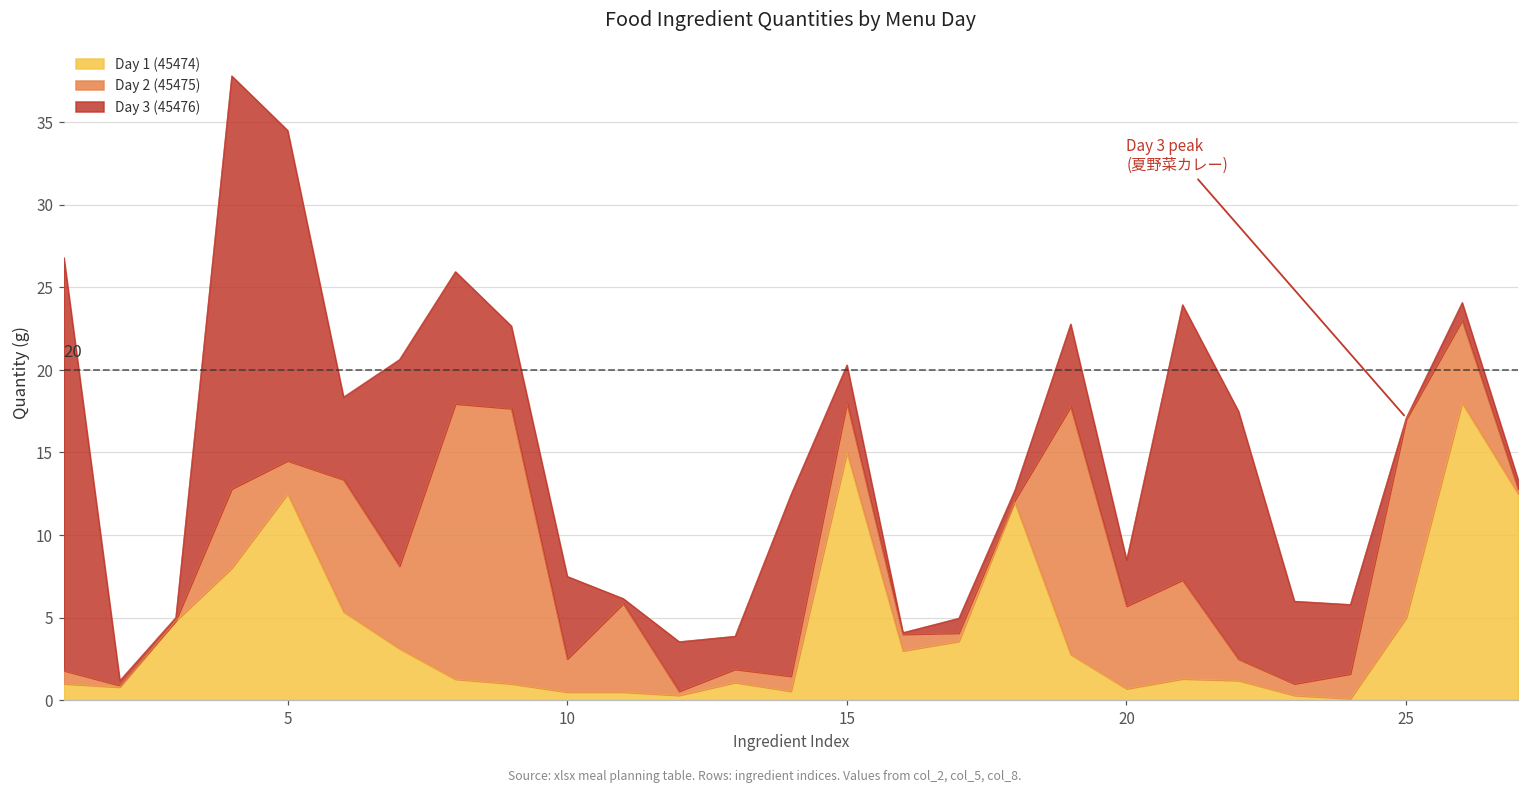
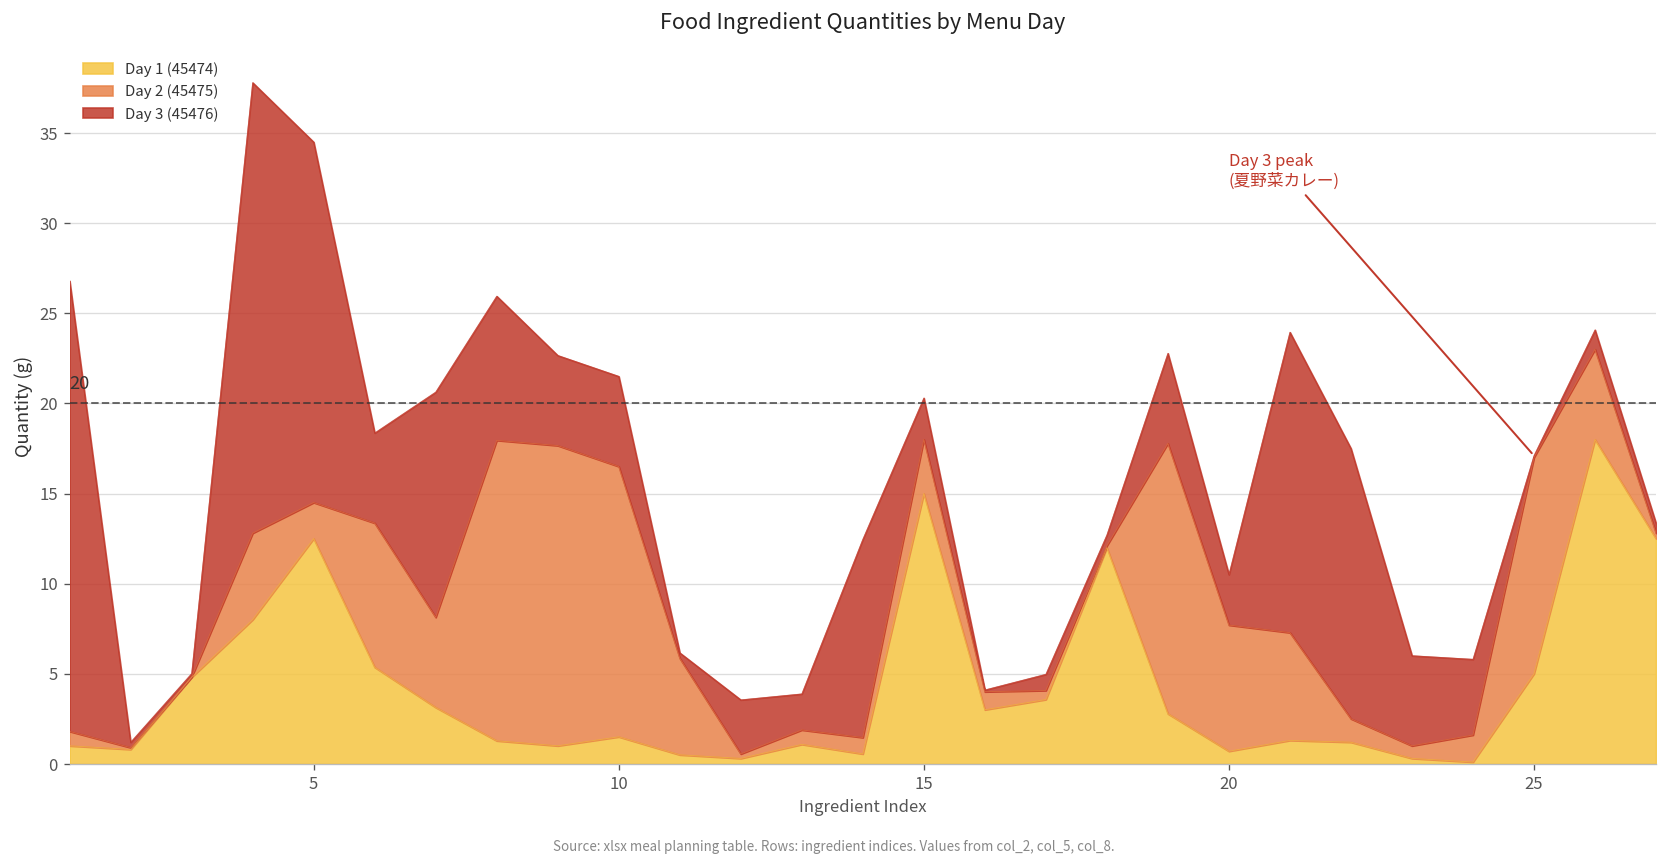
  {
    "Day 1 (45474)": {
      "5": 12.5,
-     "10": 0.5,
+     "10": 1.5,
      "15": 15.0,
      "20": 0.7,
      "25": 5.0
    },
    "Day 2 (45475)": {
      "5": 2,
-     "10": 2,
+     "10": 15,
      "15": 3,
-     "20": 5
+     "20": 7
    },
    "Day 3 (45476)": {
      "5": 20.0,
      "10": 5.0,
      "15": 2.3,
      "20": 2.8
    }
  }
